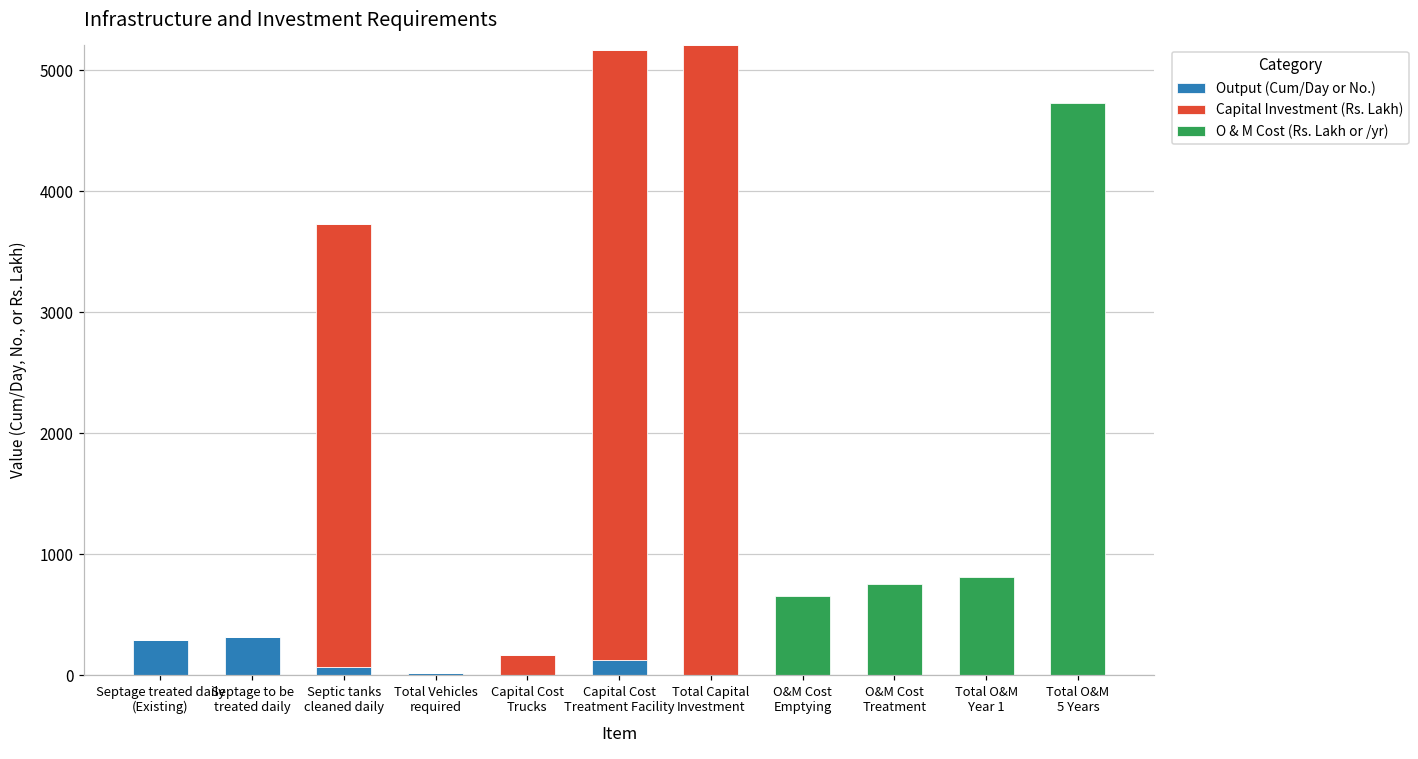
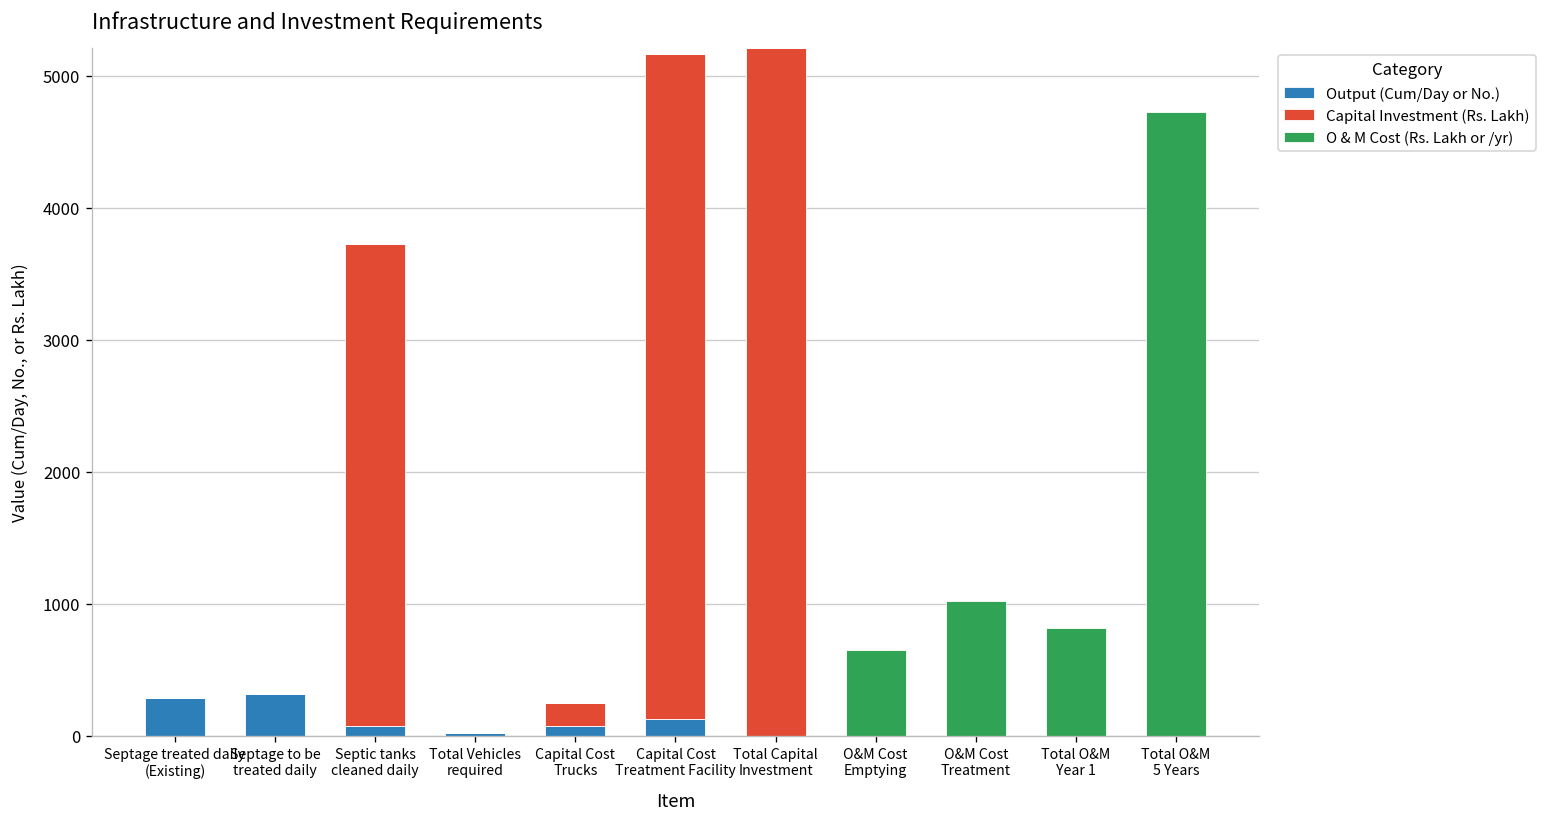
  {
    "Output (Cum/Day or No.)": {
      "Septage treated daily (Existing)": 290,
      "Septic tanks cleaned daily": 70,
-     "Capital Cost Trucks": 0,
+     "Capital Cost Trucks": 80,
      "Capital Cost Treatment Facility": 130,
      "Total Capital Investment": 0,
      "O&M Cost Emptying": 0,
      "O&M Cost Treatment": 0,
      "Total O&M Year 1": 0,
      "Total O&M 5 Years": 0
    },
    "Capital Investment (Rs. Lakh)": {
      "Septage treated daily (Existing)": 0,
      "Septic tanks cleaned daily": 3660,
      "Total Vehicles required": 0,
      "Capital Cost Trucks": 170,
      "Capital Cost Treatment Facility": 5040,
      "Total Capital Investment": 5210,
      "O&M Cost Emptying": 0,
      "O&M Cost Treatment": 0,
      "Total O&M Year 1": 0,
      "Total O&M 5 Years": 0
    },
    "O & M Cost (Rs. Lakh or /yr)": {
      "Septage treated daily (Existing)": 0,
      "Septic tanks cleaned daily": 0,
      "Total Vehicles required": 0,
      "Capital Cost Trucks": 0,
      "Capital Cost Treatment Facility": 0,
      "Total Capital Investment": 0,
      "O&M Cost Emptying": 650,
-     "O&M Cost Treatment": 760,
+     "O&M Cost Treatment": 1020,
      "Total O&M Year 1": 810,
      "Total O&M 5 Years": 4730
    }
  }
